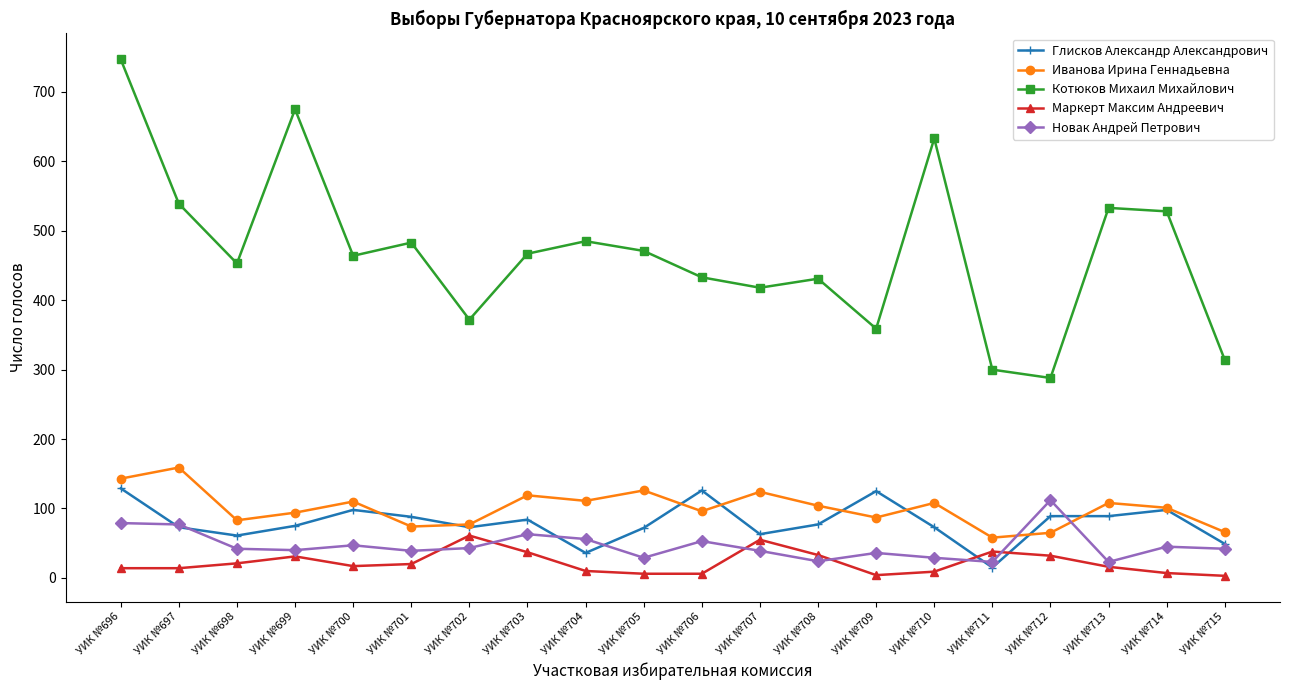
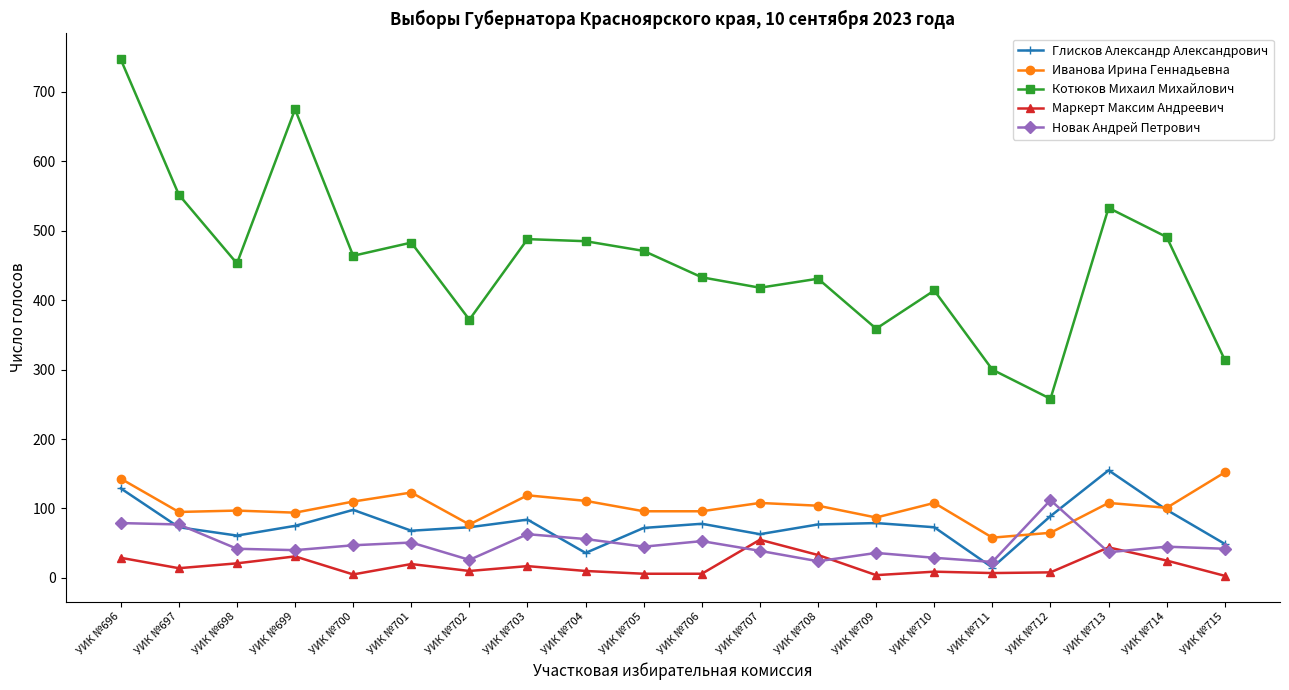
  {
    "Глисков Александр Александрович": {
      "УИК №696": 130,
      "УИК №697": 70,
      "УИК №698": 60,
      "УИК №699": 80,
      "УИК №700": 100,
-     "УИК №701": 90,
+     "УИК №701": 70,
      "УИК №702": 70,
      "УИК №703": 80,
      "УИК №704": 40,
      "УИК №705": 70,
-     "УИК №706": 130,
+     "УИК №706": 80,
      "УИК №707": 60,
      "УИК №708": 80,
-     "УИК №709": 130,
+     "УИК №709": 80,
      "УИК №710": 70,
      "УИК №711": 20,
      "УИК №712": 90,
-     "УИК №713": 90,
+     "УИК №713": 160,
      "УИК №715": 50
    },
    "Иванова Ирина Геннадьевна": {
      "УИК №696": 140,
-     "УИК №697": 160,
-     "УИК №698": 80,
+     "УИК №697": 100,
+     "УИК №698": 100,
      "УИК №699": 90,
      "УИК №700": 110,
-     "УИК №701": 70,
+     "УИК №701": 120,
      "УИК №702": 80,
      "УИК №703": 120,
      "УИК №704": 110,
-     "УИК №705": 130,
+     "УИК №705": 100,
      "УИК №706": 100,
-     "УИК №707": 120,
+     "УИК №707": 110,
      "УИК №708": 100,
      "УИК №709": 90,
      "УИК №710": 110,
      "УИК №711": 60,
      "УИК №712": 70,
      "УИК №713": 110,
-     "УИК №715": 70
+     "УИК №715": 150
    },
    "Котюков Михаил Михайлович": {
      "УИК №696": 750,
-     "УИК №697": 540,
+     "УИК №697": 550,
      "УИК №698": 450,
      "УИК №699": 680,
      "УИК №700": 460,
      "УИК №701": 480,
      "УИК №702": 370,
-     "УИК №703": 470,
+     "УИК №703": 490,
      "УИК №704": 490,
      "УИК №705": 470,
      "УИК №706": 430,
      "УИК №707": 420,
      "УИК №708": 430,
      "УИК №709": 360,
-     "УИК №710": 630,
+     "УИК №710": 410,
      "УИК №711": 300,
-     "УИК №712": 290,
+     "УИК №712": 260,
      "УИК №713": 530,
-     "УИК №714": 530,
+     "УИК №714": 490,
      "УИК №715": 310
    },
    "Маркерт Максим Андреевич": {
-     "УИК №696": 10,
+     "УИК №696": 30,
      "УИК №697": 10,
      "УИК №698": 20,
      "УИК №699": 30,
-     "УИК №700": 20,
+     "УИК №700": 10,
      "УИК №701": 20,
-     "УИК №702": 60,
-     "УИК №703": 40,
+     "УИК №702": 10,
+     "УИК №703": 20,
      "УИК №704": 10,
      "УИК №705": 10,
      "УИК №706": 10,
      "УИК №707": 60,
      "УИК №708": 30,
      "УИК №709": 0,
      "УИК №710": 10,
-     "УИК №711": 40,
-     "УИК №712": 30,
-     "УИК №713": 20,
-     "УИК №714": 10,
+     "УИК №711": 10,
+     "УИК №712": 10,
+     "УИК №713": 40,
+     "УИК №714": 30,
      "УИК №715": 0
    },
    "Новак Андрей Петрович": {
      "УИК №696": 80,
      "УИК №697": 80,
      "УИК №698": 40,
      "УИК №699": 40,
      "УИК №700": 50,
-     "УИК №701": 40,
-     "УИК №702": 40,
+     "УИК №701": 50,
+     "УИК №702": 30,
      "УИК №703": 60,
      "УИК №704": 60,
-     "УИК №705": 30,
+     "УИК №705": 50,
      "УИК №706": 50,
      "УИК №707": 40,
      "УИК №708": 20,
      "УИК №709": 40,
      "УИК №710": 30,
      "УИК №711": 20,
      "УИК №712": 110,
-     "УИК №713": 20,
+     "УИК №713": 40,
      "УИК №714": 50,
      "УИК №715": 40
    }
  }
